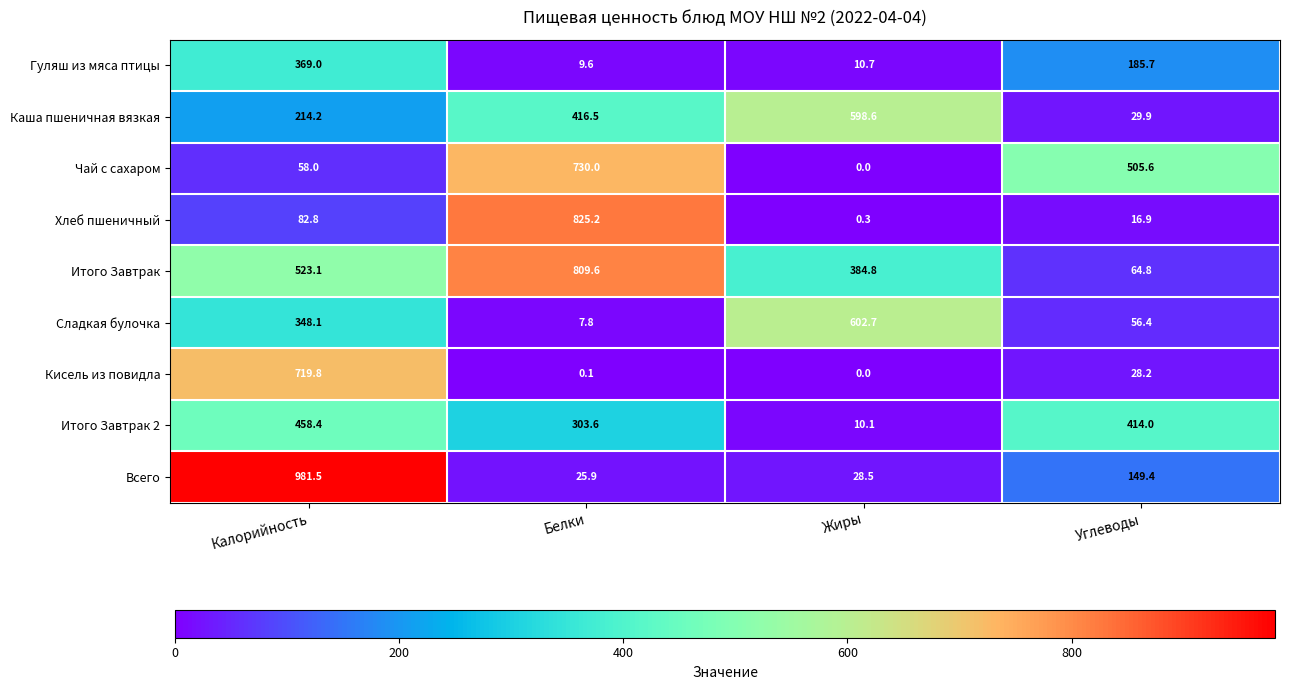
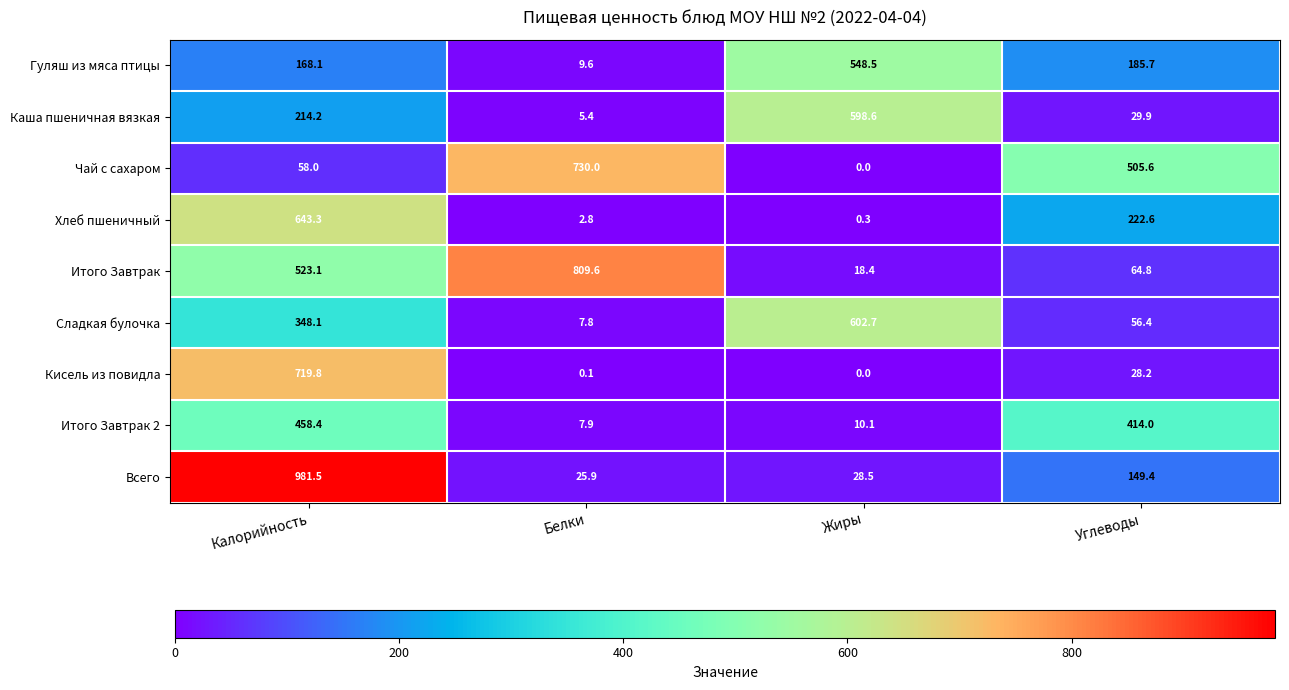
  {
    "Гуляш из мяса птицы": {
-     "Калорийность": 369.0,
+     "Калорийность": 168.1,
      "Белки": 9.6,
-     "Жиры": 10.7,
+     "Жиры": 548.5,
      "Углеводы": 185.7
    },
    "Каша пшеничная вязкая": {
      "Калорийность": 214.2,
-     "Белки": 416.5,
+     "Белки": 5.4,
      "Жиры": 598.6,
      "Углеводы": 29.9
    },
    "Чай с сахаром": {
      "Калорийность": 58.0,
      "Белки": 730.0,
      "Жиры": 0.0,
      "Углеводы": 505.6
    },
    "Хлеб пшеничный": {
-     "Калорийность": 82.8,
-     "Белки": 825.2,
+     "Калорийность": 643.3,
+     "Белки": 2.8,
      "Жиры": 0.3,
-     "Углеводы": 16.9
+     "Углеводы": 222.6
    },
    "Итого Завтрак": {
      "Калорийность": 523.1,
      "Белки": 809.6,
-     "Жиры": 384.8,
+     "Жиры": 18.4,
      "Углеводы": 64.8
    },
    "Сладкая булочка": {
      "Калорийность": 348.1,
      "Белки": 7.8,
      "Жиры": 602.7,
      "Углеводы": 56.4
    },
    "Кисель из повидла": {
      "Калорийность": 719.8,
      "Белки": 0.1,
      "Жиры": 0.0,
      "Углеводы": 28.2
    },
    "Итого Завтрак 2": {
      "Калорийность": 458.4,
-     "Белки": 303.6,
+     "Белки": 7.9,
      "Жиры": 10.1,
      "Углеводы": 414.0
    },
    "Всего": {
      "Калорийность": 981.5,
      "Белки": 25.9,
      "Жиры": 28.5,
      "Углеводы": 149.4
    }
  }
